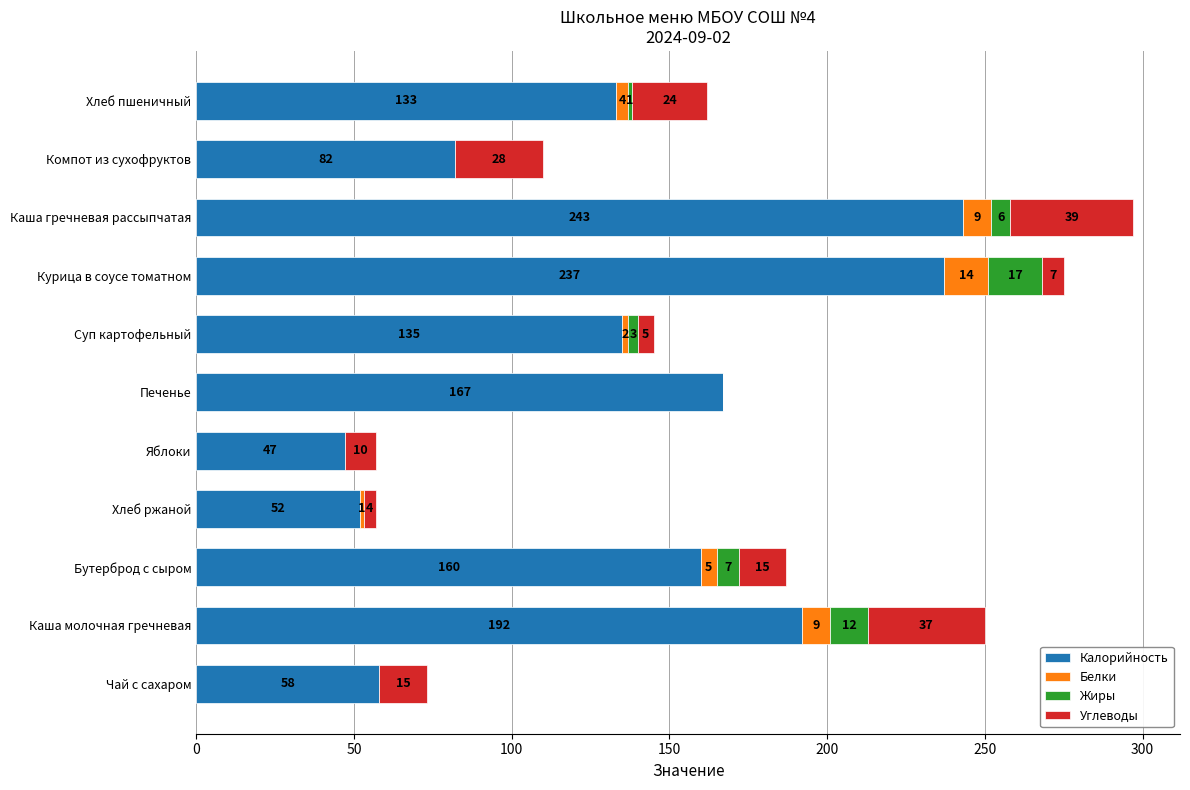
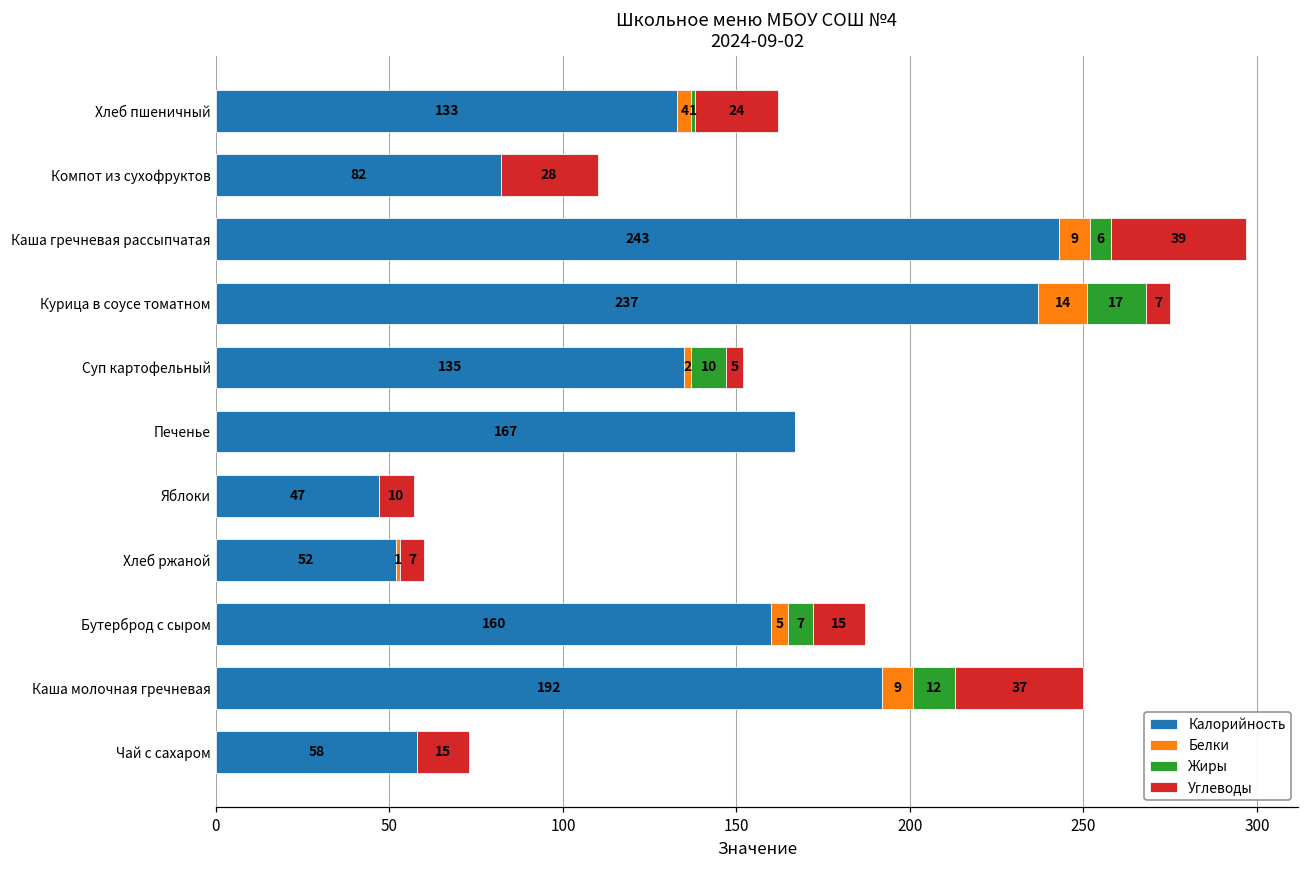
  {
    "Калорийность": {
      "Хлеб пшеничный": 133,
      "Компот из сухофруктов": 82,
      "Каша гречневая рассыпчатая": 243,
      "Курица в соусе томатном": 237,
      "Суп картофельный": 135,
      "Печенье": 167,
      "Яблоки": 47,
      "Хлеб ржаной": 52,
      "Бутерброд с сыром": 160,
      "Каша молочная гречневая": 192,
      "Чай с сахаром": 58
    },
    "Белки": {
      "Хлеб пшеничный": 4,
      "Каша гречневая рассыпчатая": 9,
      "Курица в соусе томатном": 14,
      "Суп картофельный": 2,
      "Хлеб ржаной": 1,
      "Бутерброд с сыром": 5,
      "Каша молочная гречневая": 9
    },
    "Жиры": {
      "Хлеб пшеничный": 1,
      "Каша гречневая рассыпчатая": 6,
      "Курица в соусе томатном": 17,
-     "Суп картофельный": 3,
+     "Суп картофельный": 10,
      "Бутерброд с сыром": 7,
      "Каша молочная гречневая": 12
    },
    "Углеводы": {
      "Хлеб пшеничный": 24,
      "Компот из сухофруктов": 28,
      "Каша гречневая рассыпчатая": 39,
      "Курица в соусе томатном": 7,
      "Суп картофельный": 5,
      "Яблоки": 10,
-     "Хлеб ржаной": 4,
+     "Хлеб ржаной": 7,
      "Бутерброд с сыром": 15,
      "Каша молочная гречневая": 37,
      "Чай с сахаром": 15
    }
  }
